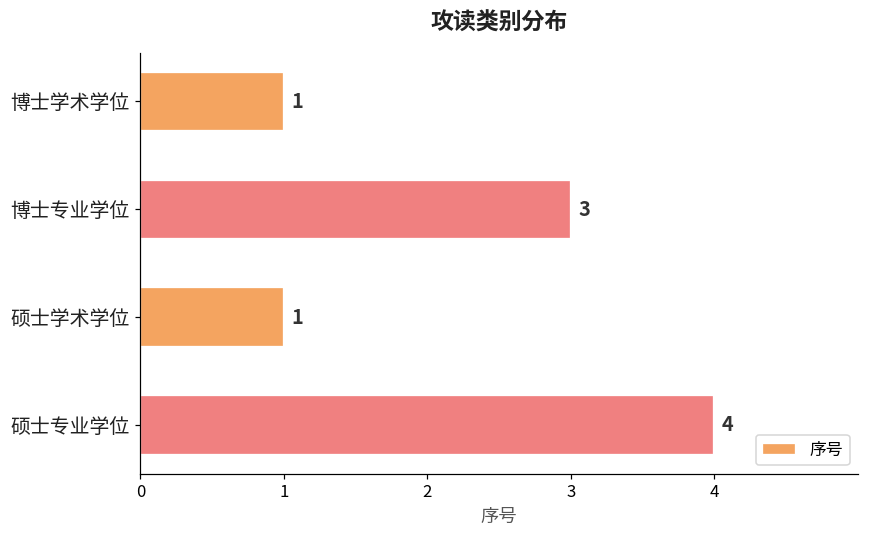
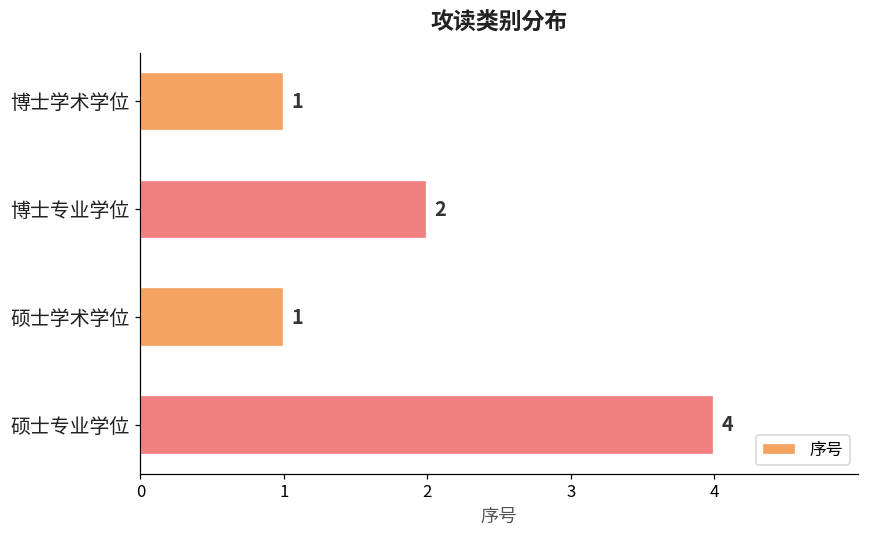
  {
    "博士学术学位": 1,
-   "博士专业学位": 3,
+   "博士专业学位": 2,
    "硕士学术学位": 1,
    "硕士专业学位": 4
  }
